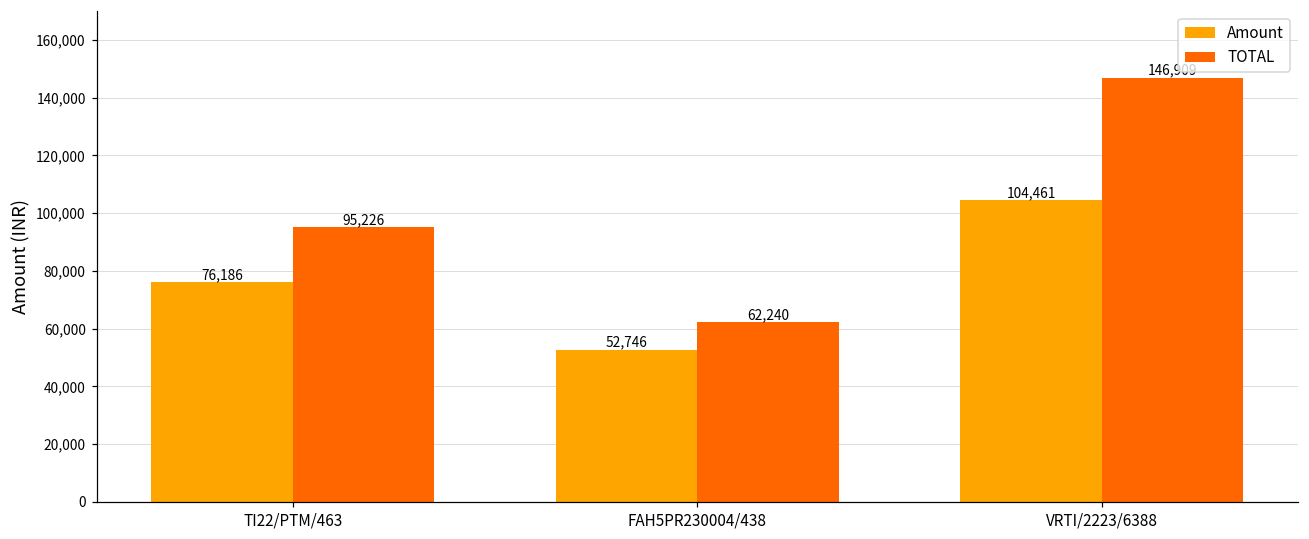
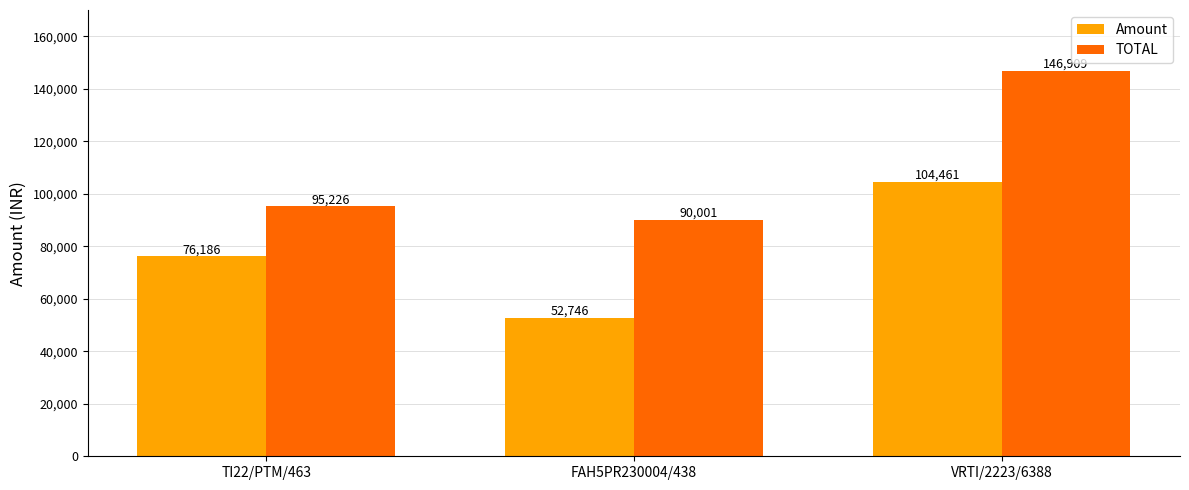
  {
    "Amount": {
      "TI22/PTM/463": "76,186",
      "FAH5PR230004/438": "52,746",
      "VRTI/2223/6388": "104,461"
    },
    "TOTAL": {
      "TI22/PTM/463": "95,226",
-     "FAH5PR230004/438": "62,240"
+     "FAH5PR230004/438": "90,001"
    }
  }
